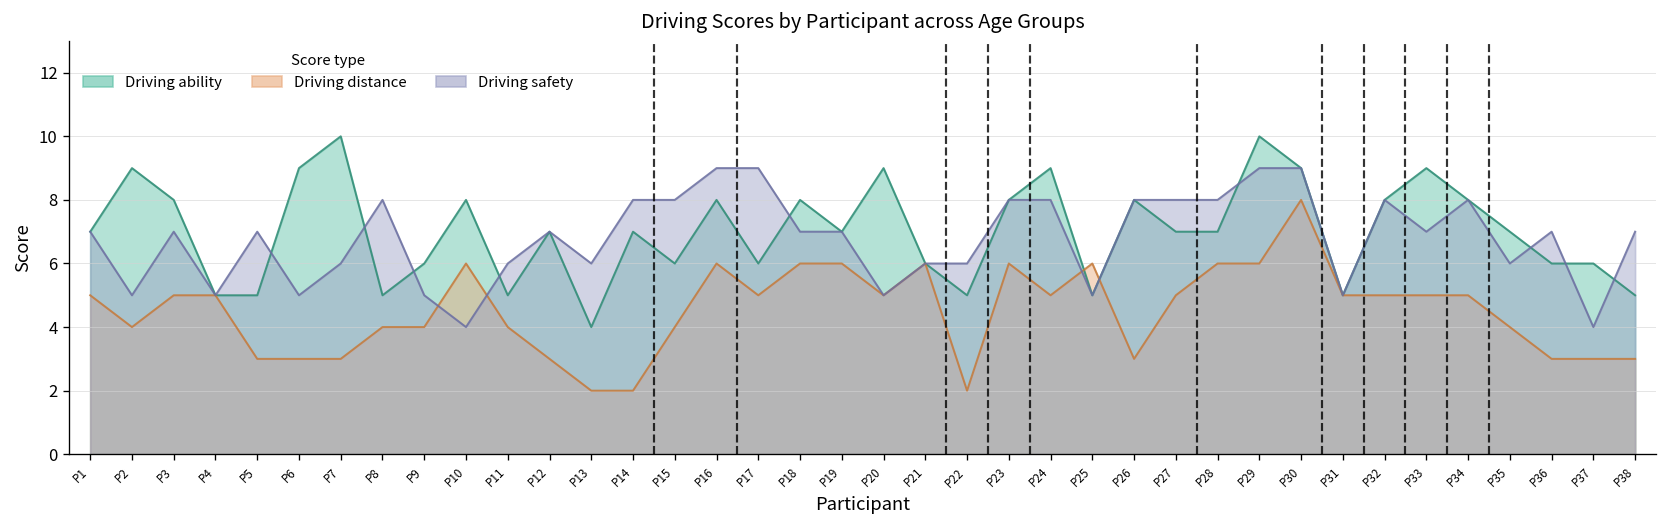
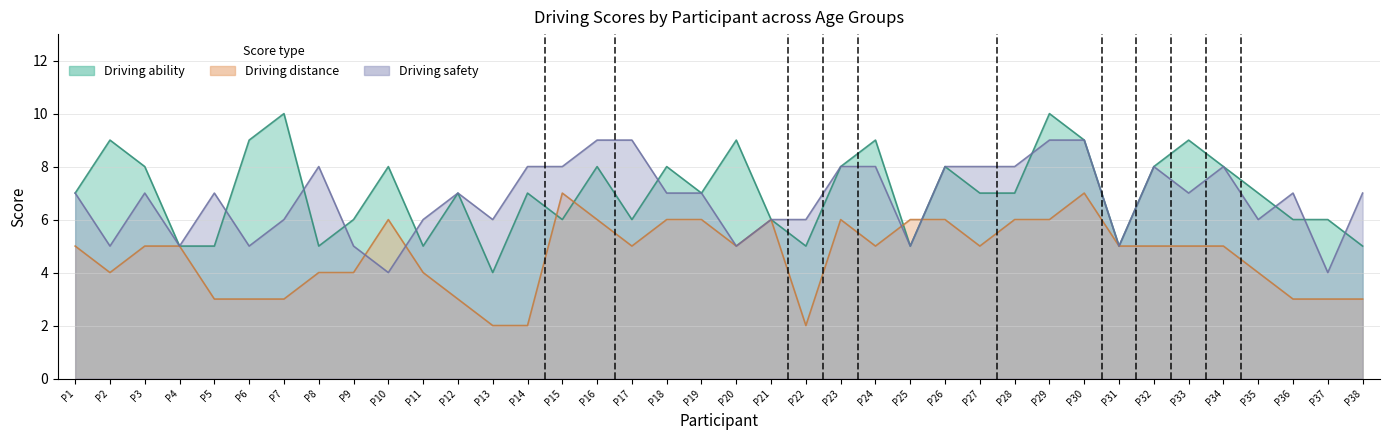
  {
    "Driving distance": {
      "P1": 5,
      "P2": 4,
      "P3": 5,
      "P5": 3,
      "P6": 3,
      "P7": 3,
      "P8": 4,
      "P9": 4,
      "P10": 6,
      "P11": 4,
      "P12": 3,
      "P13": 2,
      "P14": 2,
-     "P15": 4,
+     "P15": 7,
      "P16": 6,
      "P17": 5,
      "P18": 6,
      "P19": 6,
      "P22": 2,
      "P23": 6,
      "P24": 5,
      "P25": 6,
-     "P26": 3,
+     "P26": 6,
      "P27": 5,
      "P28": 6,
      "P29": 6,
-     "P30": 8,
+     "P30": 7,
      "P32": 5,
      "P33": 5,
      "P34": 5,
      "P35": 4,
      "P36": 3,
      "P37": 3,
      "P38": 3
    }
  }
